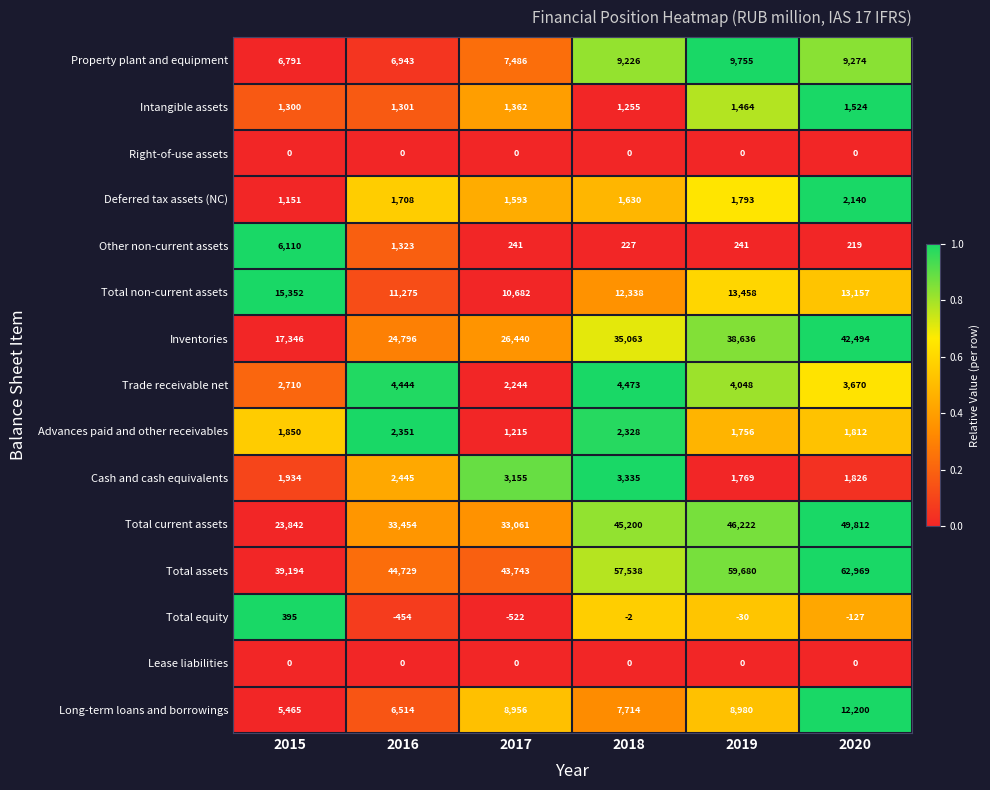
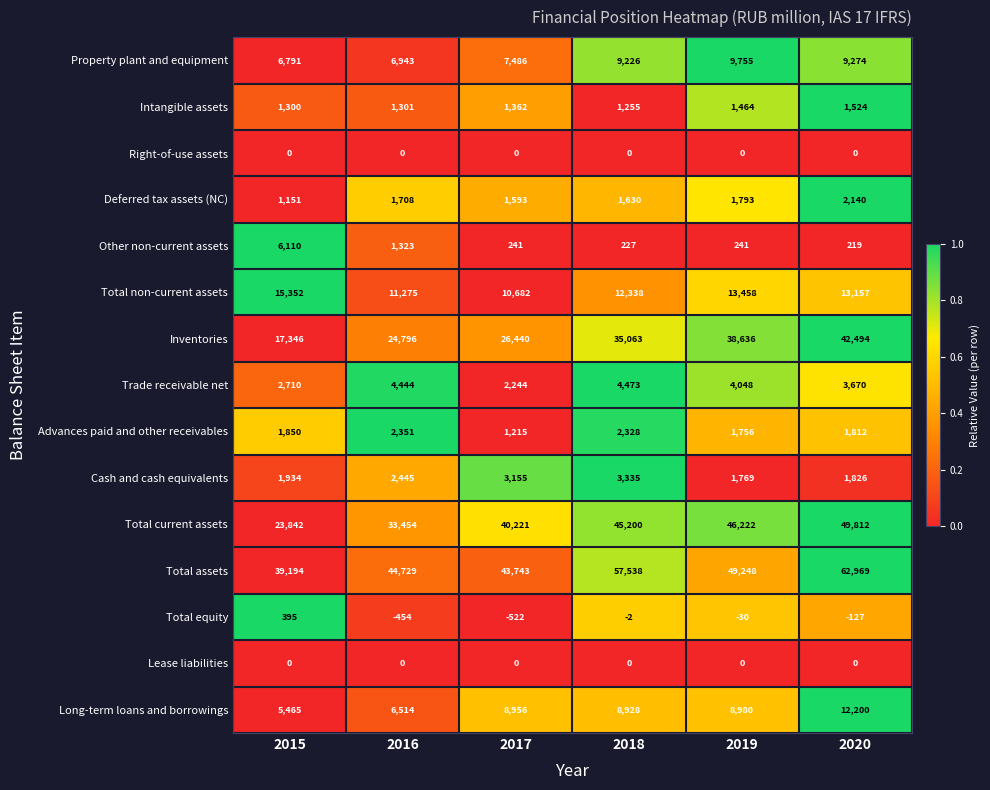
  {
    "Property plant and equipment": {
      "2015": "6,791",
      "2016": "6,943",
      "2017": "7,486",
      "2018": "9,226",
      "2019": "9,755",
      "2020": "9,274"
    },
    "Intangible assets": {
      "2015": "1,300",
      "2016": "1,301",
      "2017": "1,362",
      "2018": "1,255",
      "2019": "1,464",
      "2020": "1,524"
    },
    "Right-of-use assets": {
      "2015": "0",
      "2016": "0",
      "2017": "0",
      "2018": "0",
      "2019": "0",
      "2020": "0"
    },
    "Deferred tax assets (NC)": {
      "2015": "1,151",
      "2016": "1,708",
      "2017": "1,593",
      "2018": "1,630",
      "2019": "1,793",
      "2020": "2,140"
    },
    "Other non-current assets": {
      "2015": "6,110",
      "2016": "1,323",
      "2017": "241",
      "2018": "227",
      "2019": "241",
      "2020": "219"
    },
    "Total non-current assets": {
      "2015": "15,352",
      "2016": "11,275",
      "2017": "10,682",
      "2018": "12,338",
      "2019": "13,458",
      "2020": "13,157"
    },
    "Inventories": {
      "2015": "17,346",
      "2016": "24,796",
      "2017": "26,440",
      "2018": "35,063",
      "2019": "38,636",
      "2020": "42,494"
    },
    "Trade receivable net": {
      "2015": "2,710",
      "2016": "4,444",
      "2017": "2,244",
      "2018": "4,473",
      "2019": "4,048",
      "2020": "3,670"
    },
    "Advances paid and other receivables": {
      "2015": "1,850",
      "2016": "2,351",
      "2017": "1,215",
      "2018": "2,328",
      "2019": "1,756",
      "2020": "1,812"
    },
    "Cash and cash equivalents": {
      "2015": "1,934",
      "2016": "2,445",
      "2017": "3,155",
      "2018": "3,335",
      "2019": "1,769",
      "2020": "1,826"
    },
    "Total current assets": {
      "2015": "23,842",
      "2016": "33,454",
-     "2017": "33,061",
+     "2017": "40,221",
      "2018": "45,200",
      "2019": "46,222",
      "2020": "49,812"
    },
    "Total assets": {
      "2015": "39,194",
      "2016": "44,729",
      "2017": "43,743",
      "2018": "57,538",
-     "2019": "59,680",
+     "2019": "49,248",
      "2020": "62,969"
    },
    "Total equity": {
      "2015": "395",
      "2016": "-454",
      "2017": "-522",
      "2018": "-2",
      "2019": "-30",
      "2020": "-127"
    },
    "Lease liabilities": {
      "2015": "0",
      "2016": "0",
      "2017": "0",
      "2018": "0",
      "2019": "0",
      "2020": "0"
    },
    "Long-term loans and borrowings": {
      "2015": "5,465",
      "2016": "6,514",
      "2017": "8,956",
-     "2018": "7,714",
+     "2018": "8,928",
      "2019": "8,980",
      "2020": "12,200"
    }
  }
